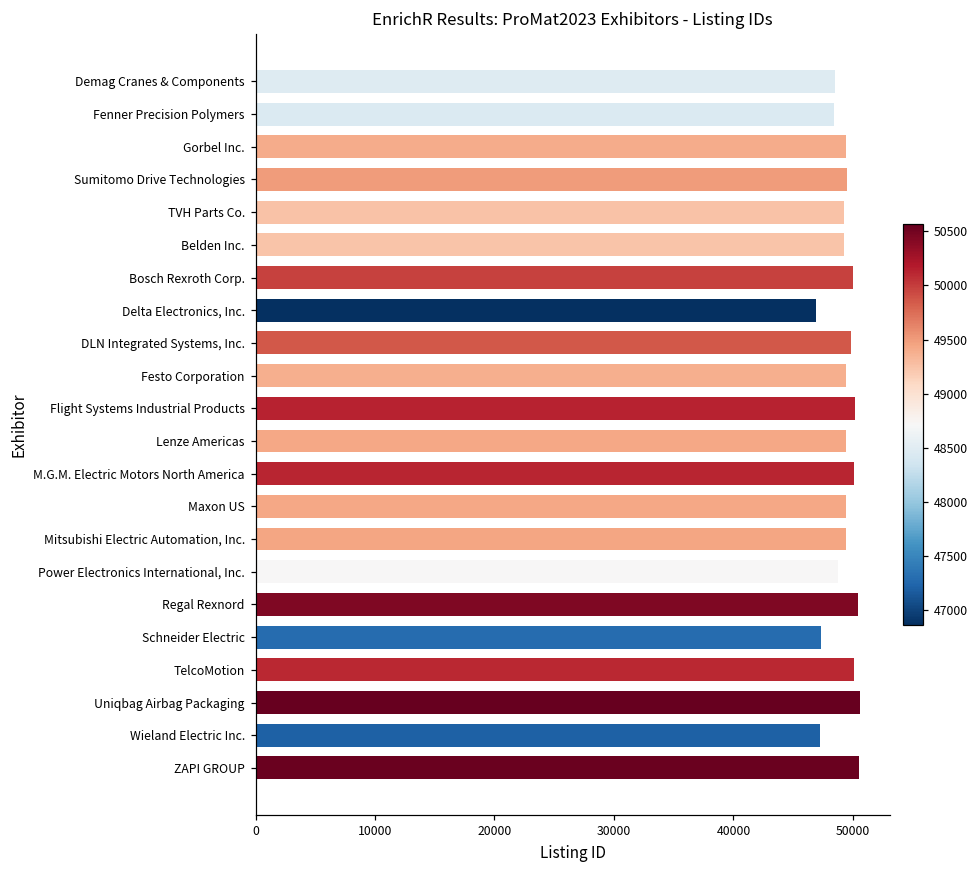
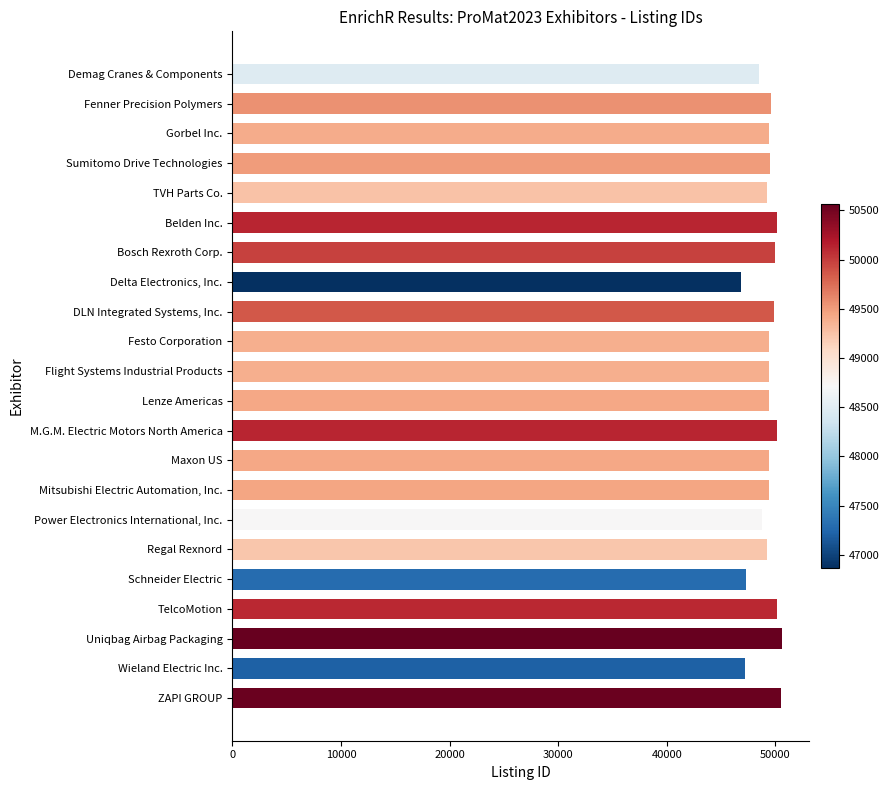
  {
    "Demag Cranes & Components": 48500,
-   "Fenner Precision Polymers": 48400,
+   "Fenner Precision Polymers": 49600,
    "Gorbel Inc.": 49400,
    "Sumitomo Drive Technologies": 49500,
    "TVH Parts Co.": 49300,
-   "Belden Inc.": 49200,
+   "Belden Inc.": 50100,
    "Bosch Rexroth Corp.": 50000,
    "Delta Electronics, Inc.": 46900,
    "DLN Integrated Systems, Inc.": 49900,
    "Festo Corporation": 49400,
-   "Flight Systems Industrial Products": 50100,
+   "Flight Systems Industrial Products": 49400,
    "Lenze Americas": 49400,
    "M.G.M. Electric Motors North America": 50100,
    "Maxon US": 49400,
    "Mitsubishi Electric Automation, Inc.": 49400,
    "Power Electronics International, Inc.": 48700,
-   "Regal Rexnord": 50400,
+   "Regal Rexnord": 49200,
    "Schneider Electric": 47300,
    "TelcoMotion": 50100,
    "Uniqbag Airbag Packaging": 50600,
    "Wieland Electric Inc.": 47200,
    "ZAPI GROUP": 50500
  }
